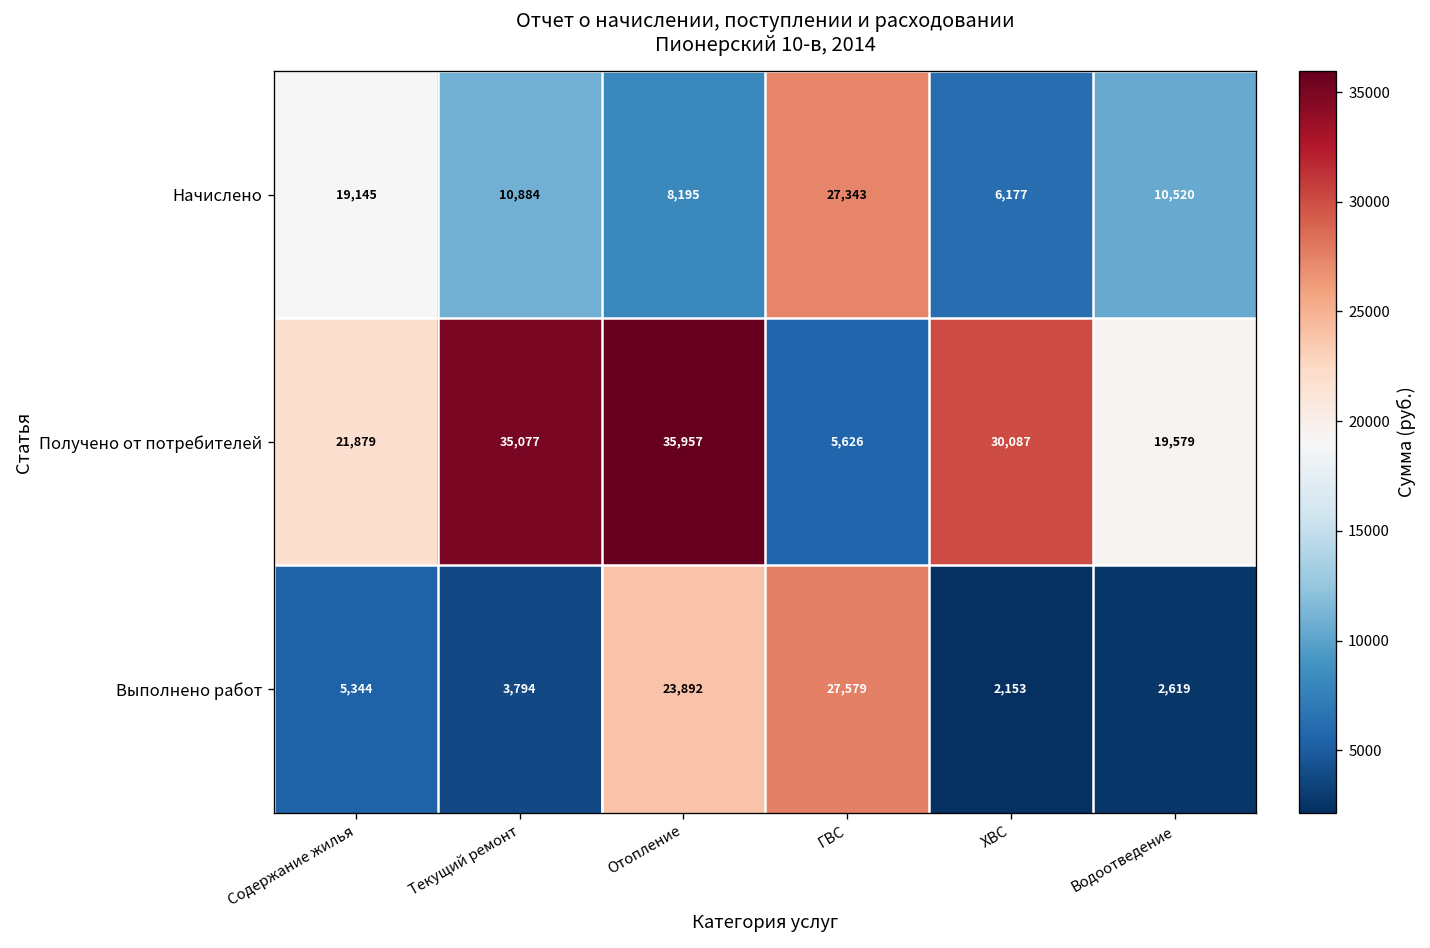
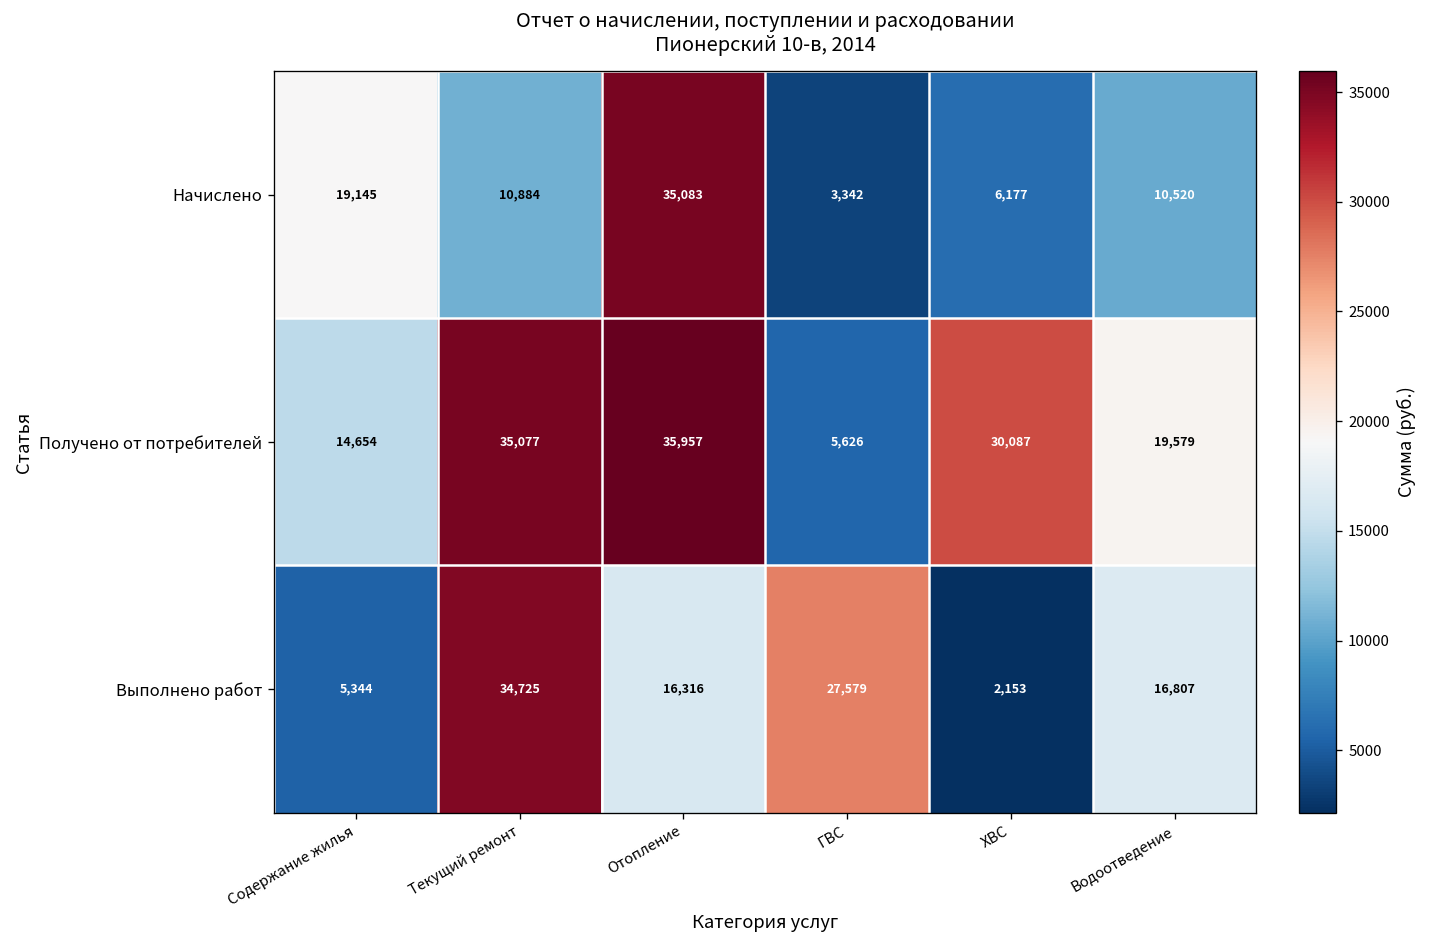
  {
    "Начислено": {
      "Содержание жилья": "19,145",
      "Текущий ремонт": "10,884",
-     "Отопление": "8,195",
-     "ГВС": "27,343",
+     "Отопление": "35,083",
+     "ГВС": "3,342",
      "ХВС": "6,177",
      "Водоотведение": "10,520"
    },
    "Получено от потребителей": {
-     "Содержание жилья": "21,879",
+     "Содержание жилья": "14,654",
      "Текущий ремонт": "35,077",
      "Отопление": "35,957",
      "ГВС": "5,626",
      "ХВС": "30,087",
      "Водоотведение": "19,579"
    },
    "Выполнено работ": {
      "Содержание жилья": "5,344",
-     "Текущий ремонт": "3,794",
-     "Отопление": "23,892",
+     "Текущий ремонт": "34,725",
+     "Отопление": "16,316",
      "ГВС": "27,579",
      "ХВС": "2,153",
-     "Водоотведение": "2,619"
+     "Водоотведение": "16,807"
    }
  }
